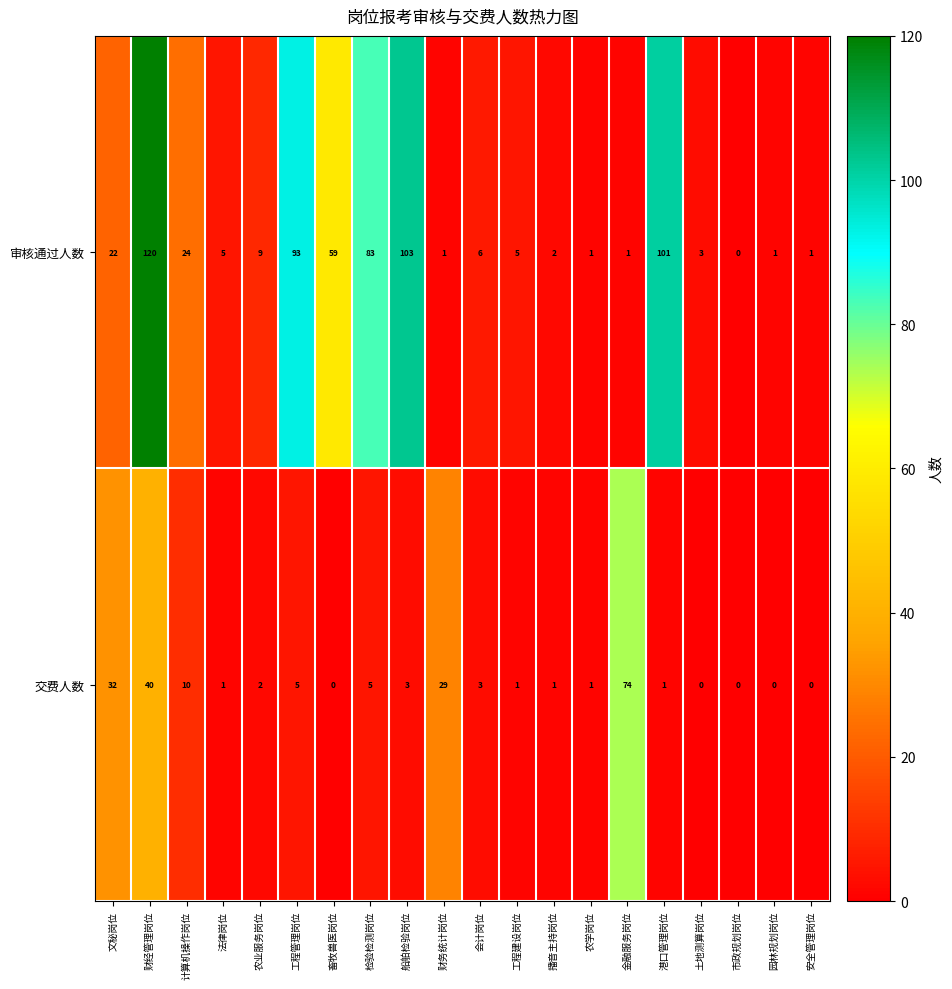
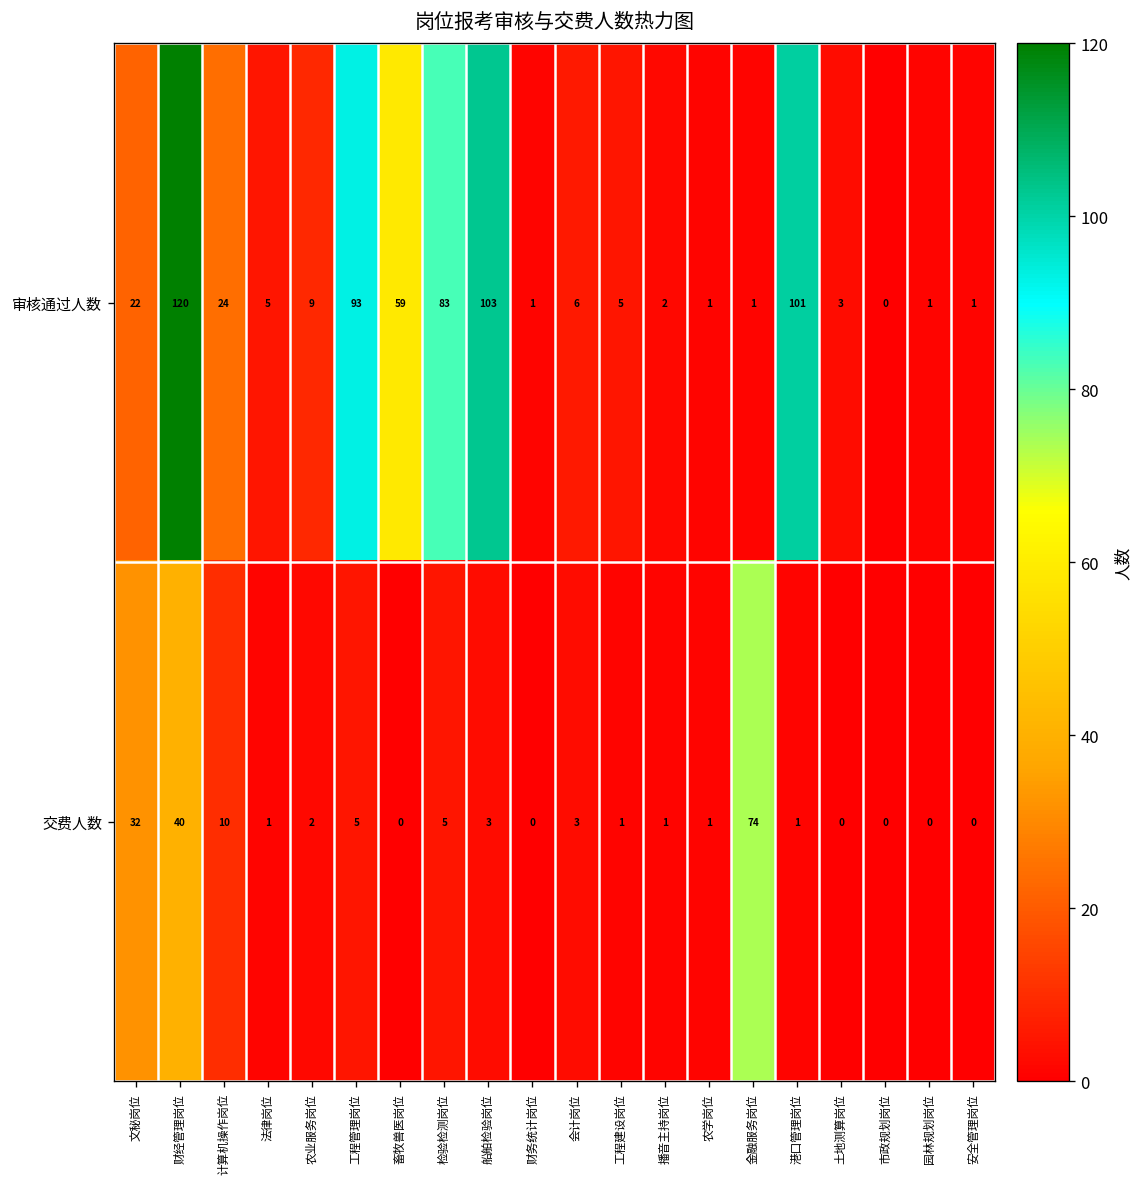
  {
    "审核通过人数": {
      "文秘岗位": 22,
      "财经管理岗位": 120,
      "计算机操作岗位": 24,
      "法律岗位": 5,
      "农业服务岗位": 9,
      "工程管理岗位": 93,
      "畜牧兽医岗位": 59,
      "检验检测岗位": 83,
      "船舶检验岗位": 103,
      "财务统计岗位": 1,
      "会计岗位": 6,
      "工程建设岗位": 5,
      "播音主持岗位": 2,
      "农学岗位": 1,
      "金融服务岗位": 1,
      "港口管理岗位": 101,
      "土地测算岗位": 3,
      "市政规划岗位": 0,
      "园林规划岗位": 1,
      "安全管理岗位": 1
    },
    "交费人数": {
      "文秘岗位": 32,
      "财经管理岗位": 40,
      "计算机操作岗位": 10,
      "法律岗位": 1,
      "农业服务岗位": 2,
      "工程管理岗位": 5,
      "畜牧兽医岗位": 0,
      "检验检测岗位": 5,
      "船舶检验岗位": 3,
-     "财务统计岗位": 29,
+     "财务统计岗位": 0,
      "会计岗位": 3,
      "工程建设岗位": 1,
      "播音主持岗位": 1,
      "农学岗位": 1,
      "金融服务岗位": 74,
      "港口管理岗位": 1,
      "土地测算岗位": 0,
      "市政规划岗位": 0,
      "园林规划岗位": 0,
      "安全管理岗位": 0
    }
  }
